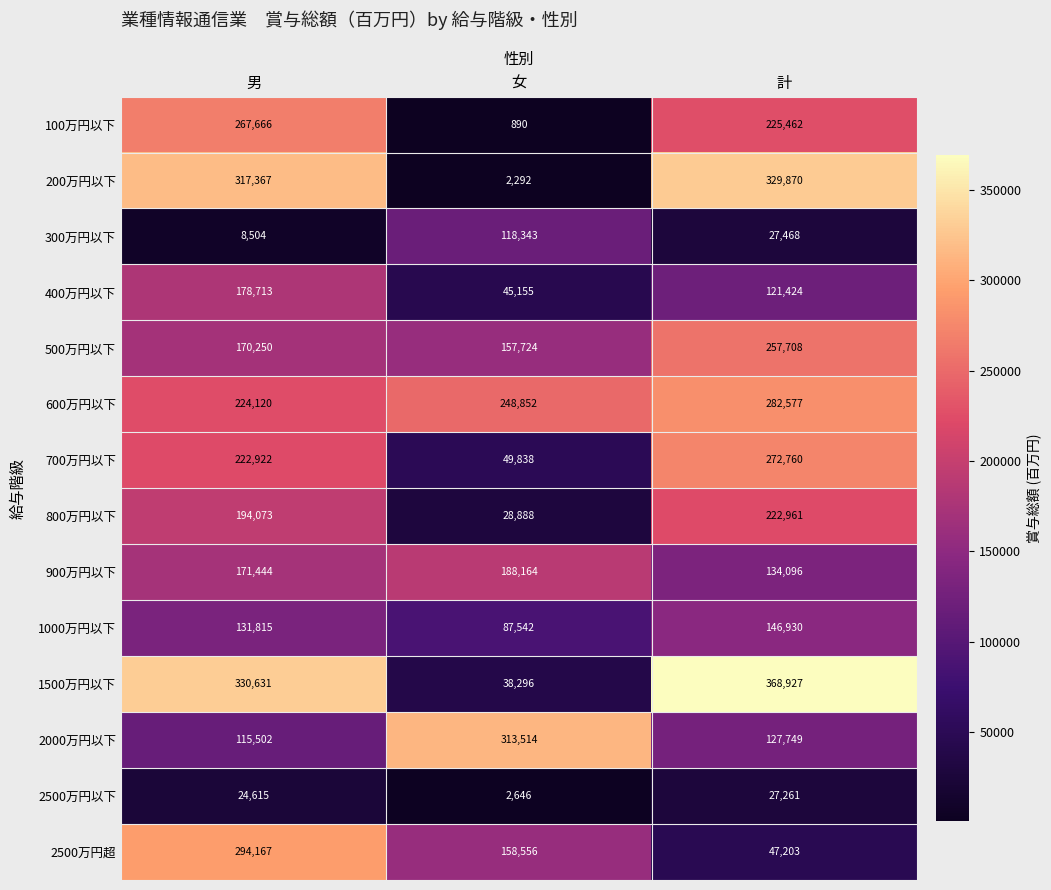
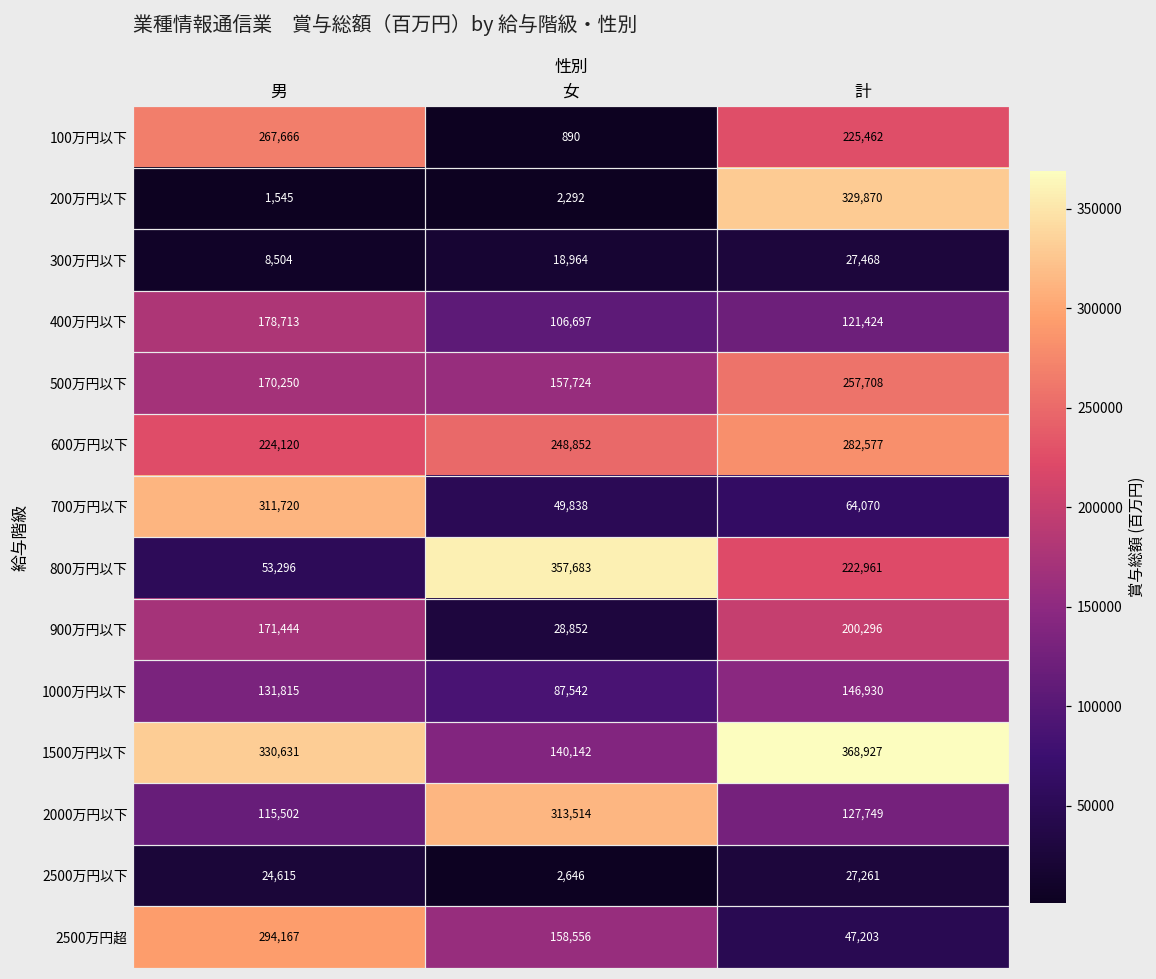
  {
    "100万円以下": {
      "男": "267,666",
      "女": "890",
      "計": "225,462"
    },
    "200万円以下": {
-     "男": "317,367",
+     "男": "1,545",
      "女": "2,292",
      "計": "329,870"
    },
    "300万円以下": {
      "男": "8,504",
-     "女": "118,343",
+     "女": "18,964",
      "計": "27,468"
    },
    "400万円以下": {
      "男": "178,713",
-     "女": "45,155",
+     "女": "106,697",
      "計": "121,424"
    },
    "500万円以下": {
      "男": "170,250",
      "女": "157,724",
      "計": "257,708"
    },
    "600万円以下": {
      "男": "224,120",
      "女": "248,852",
      "計": "282,577"
    },
    "700万円以下": {
-     "男": "222,922",
+     "男": "311,720",
      "女": "49,838",
-     "計": "272,760"
+     "計": "64,070"
    },
    "800万円以下": {
-     "男": "194,073",
-     "女": "28,888",
+     "男": "53,296",
+     "女": "357,683",
      "計": "222,961"
    },
    "900万円以下": {
      "男": "171,444",
-     "女": "188,164",
-     "計": "134,096"
+     "女": "28,852",
+     "計": "200,296"
    },
    "1000万円以下": {
      "男": "131,815",
      "女": "87,542",
      "計": "146,930"
    },
    "1500万円以下": {
      "男": "330,631",
-     "女": "38,296",
+     "女": "140,142",
      "計": "368,927"
    },
    "2000万円以下": {
      "男": "115,502",
      "女": "313,514",
      "計": "127,749"
    },
    "2500万円以下": {
      "男": "24,615",
      "女": "2,646",
      "計": "27,261"
    },
    "2500万円超": {
      "男": "294,167",
      "女": "158,556",
      "計": "47,203"
    }
  }
